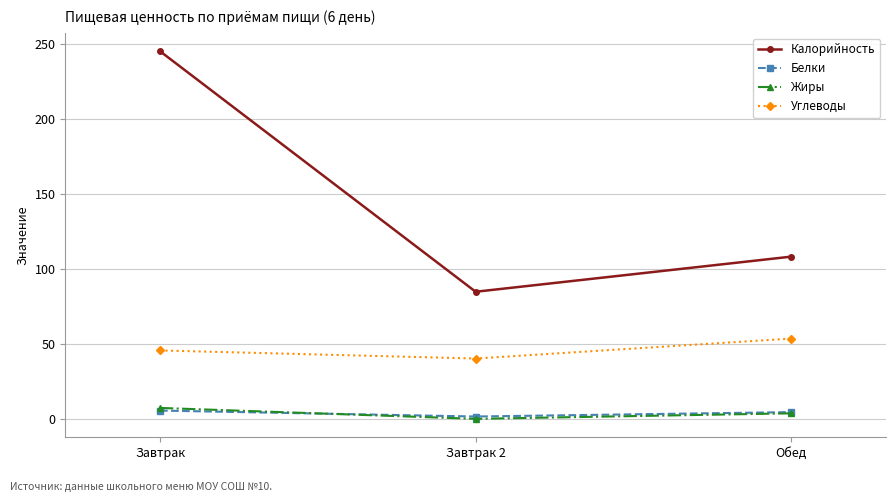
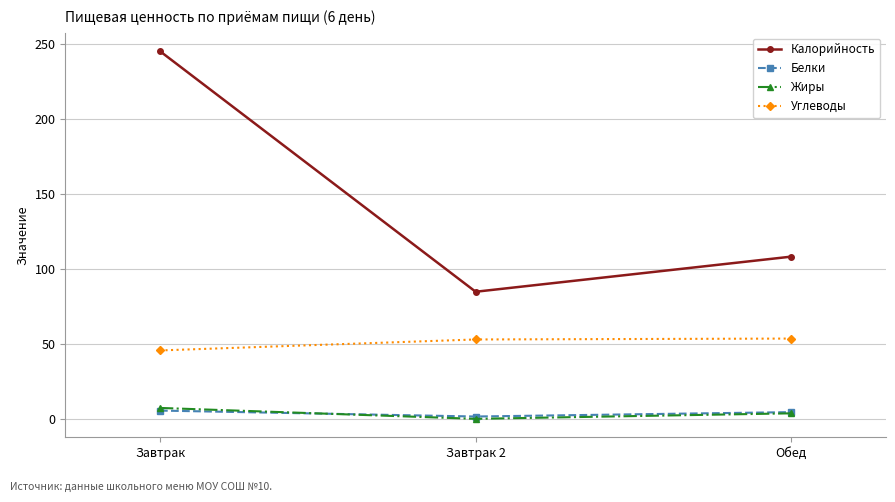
  {
    "Калорийность": {
      "Завтрак": 245,
      "Завтрак 2": 85,
      "Обед": 108
    },
    "Белки": {
      "Завтрак": 6
    },
    "Жиры": {
      "Завтрак": 7
    },
    "Углеводы": {
      "Завтрак": 46,
-     "Завтрак 2": 40,
+     "Завтрак 2": 53,
      "Обед": 54
    }
  }
